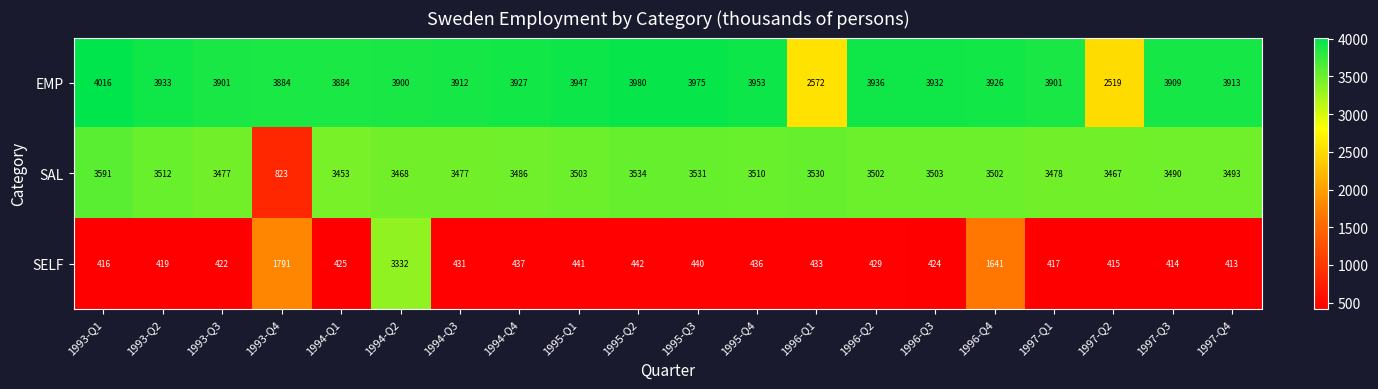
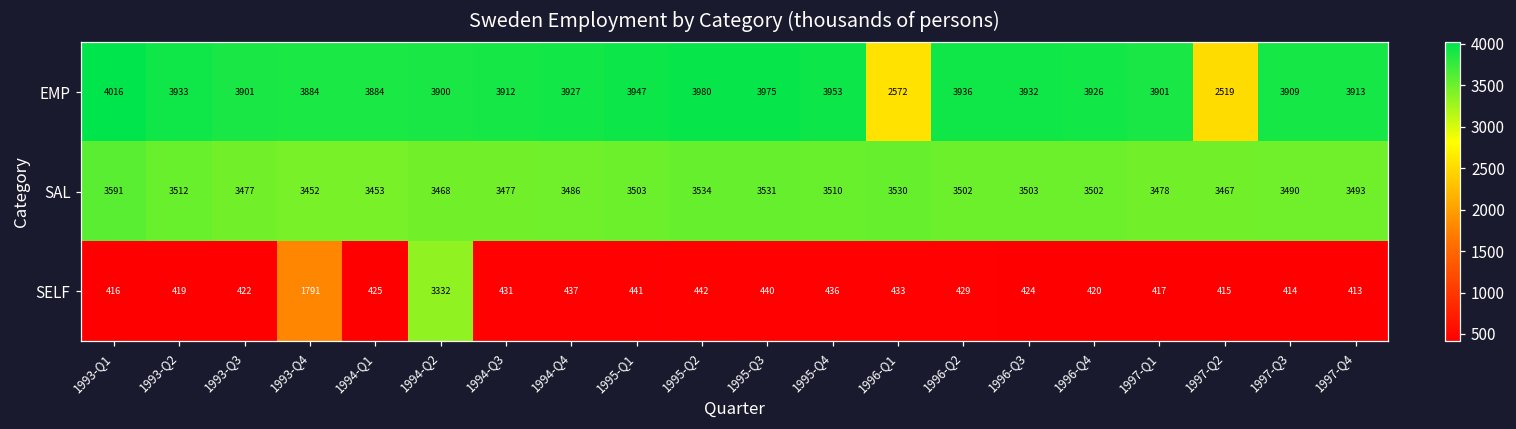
  {
    "EMP": {
      "1993-Q1": 4016,
      "1993-Q2": 3933,
      "1993-Q3": 3901,
      "1993-Q4": 3884,
      "1994-Q1": 3884,
      "1994-Q2": 3900,
      "1994-Q3": 3912,
      "1994-Q4": 3927,
      "1995-Q1": 3947,
      "1995-Q2": 3980,
      "1995-Q3": 3975,
      "1995-Q4": 3953,
      "1996-Q1": 2572,
      "1996-Q2": 3936,
      "1996-Q3": 3932,
      "1996-Q4": 3926,
      "1997-Q1": 3901,
      "1997-Q2": 2519,
      "1997-Q3": 3909,
      "1997-Q4": 3913
    },
    "SAL": {
      "1993-Q1": 3591,
      "1993-Q2": 3512,
      "1993-Q3": 3477,
-     "1993-Q4": 823,
+     "1993-Q4": 3452,
      "1994-Q1": 3453,
      "1994-Q2": 3468,
      "1994-Q3": 3477,
      "1994-Q4": 3486,
      "1995-Q1": 3503,
      "1995-Q2": 3534,
      "1995-Q3": 3531,
      "1995-Q4": 3510,
      "1996-Q1": 3530,
      "1996-Q2": 3502,
      "1996-Q3": 3503,
      "1996-Q4": 3502,
      "1997-Q1": 3478,
      "1997-Q2": 3467,
      "1997-Q3": 3490,
      "1997-Q4": 3493
    },
    "SELF": {
      "1993-Q1": 416,
      "1993-Q2": 419,
      "1993-Q3": 422,
      "1993-Q4": 1791,
      "1994-Q1": 425,
      "1994-Q2": 3332,
      "1994-Q3": 431,
      "1994-Q4": 437,
      "1995-Q1": 441,
      "1995-Q2": 442,
      "1995-Q3": 440,
      "1995-Q4": 436,
      "1996-Q1": 433,
      "1996-Q2": 429,
      "1996-Q3": 424,
-     "1996-Q4": 1641,
+     "1996-Q4": 420,
      "1997-Q1": 417,
      "1997-Q2": 415,
      "1997-Q3": 414,
      "1997-Q4": 413
    }
  }
